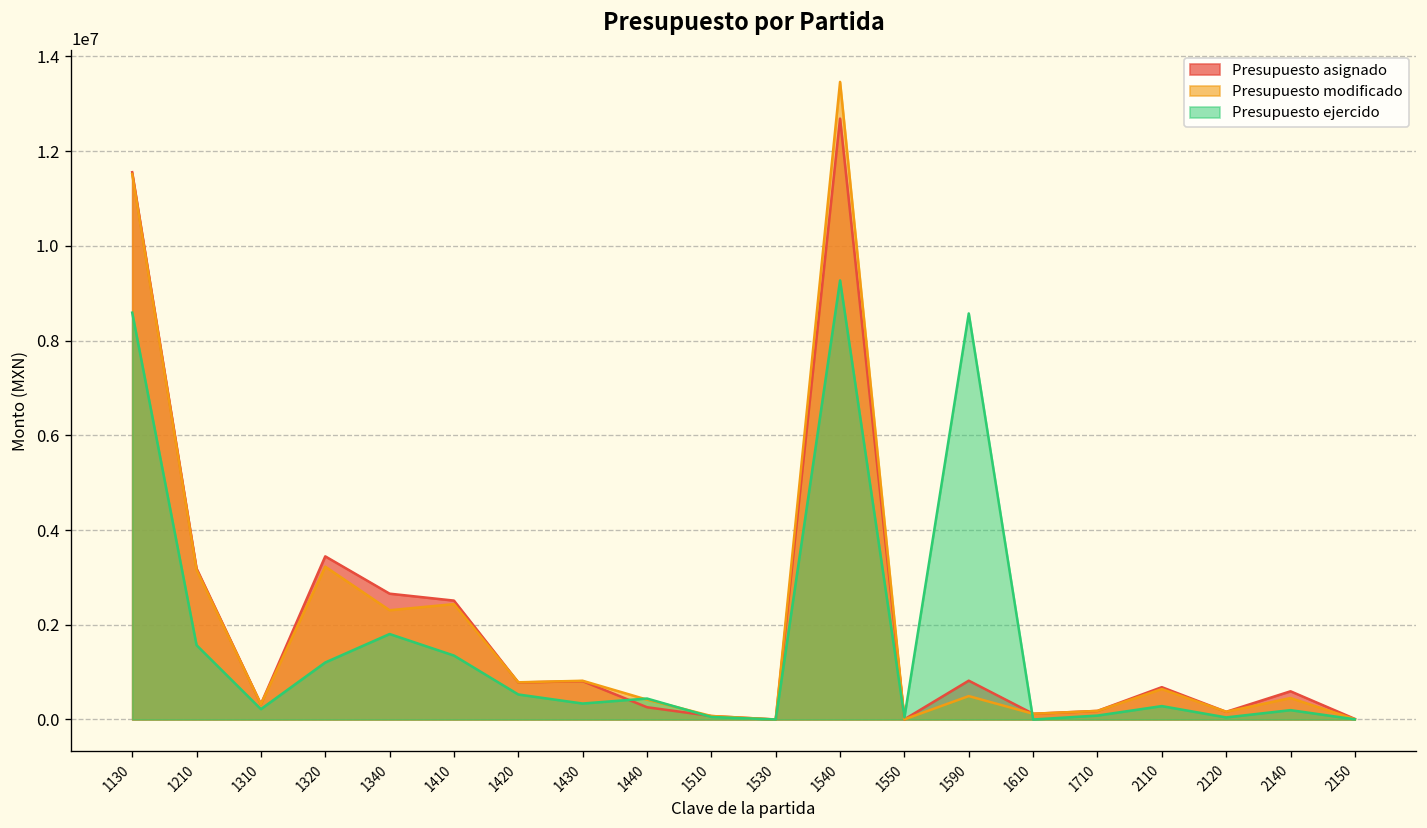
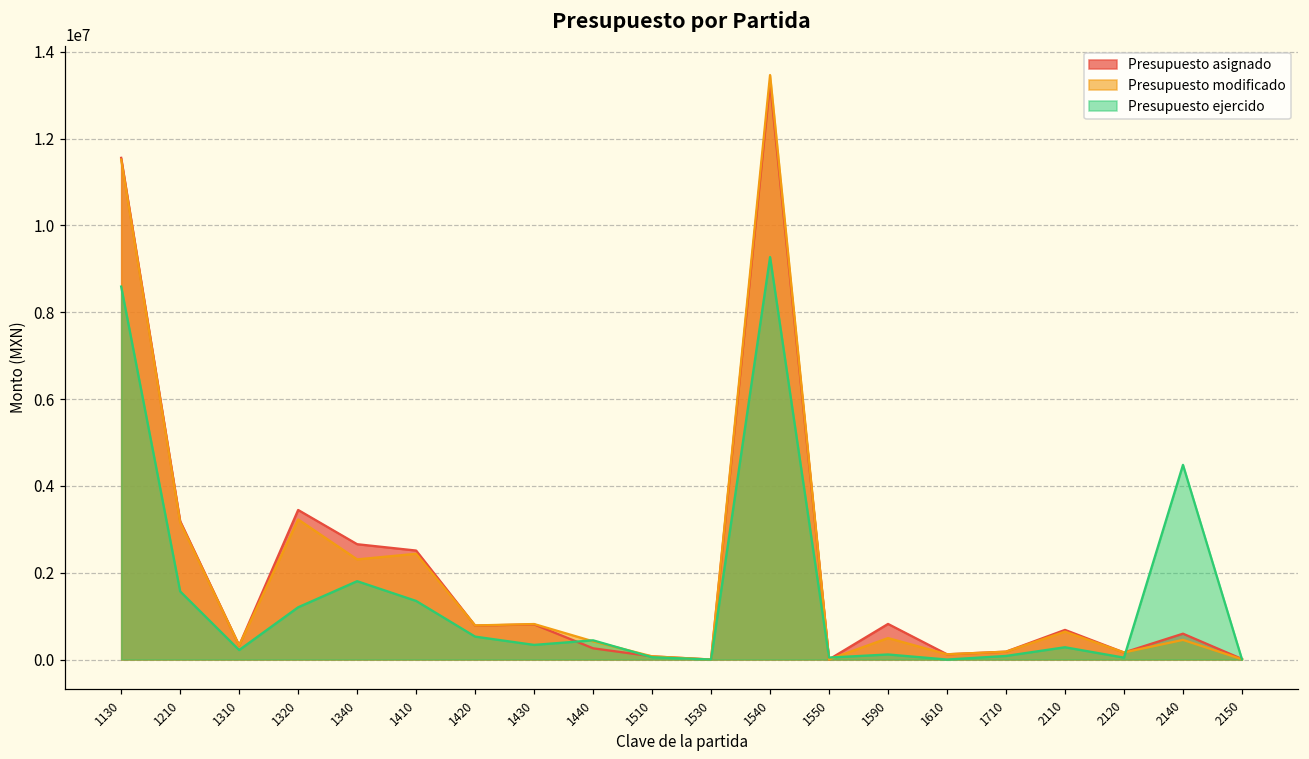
  {
    "Presupuesto asignado": {
      "1320": 3400000,
      "1340": 2700000,
      "1410": 2500000,
      "1440": 300000,
-     "1540": 12700000,
+     "1540": 13300000,
      "1590": 800000,
      "2140": 600000
    },
    "Presupuesto modificado": {
      "1320": 3200000,
      "1340": 2300000,
      "1410": 2400000,
      "1540": 13500000,
      "1590": 500000,
      "2140": 500000
    },
    "Presupuesto ejercido": {
      "1130": 8600000,
      "1210": 1600000,
      "1310": 200000,
      "1320": 1200000,
      "1340": 1800000,
      "1410": 1400000,
      "1420": 500000,
      "1430": 300000,
      "1540": 9300000,
-     "1590": 8600000,
+     "1590": 100000,
      "1610": 0,
      "1710": 100000,
      "2110": 300000,
      "2120": 0,
-     "2140": 200000
+     "2140": 4500000
    }
  }
